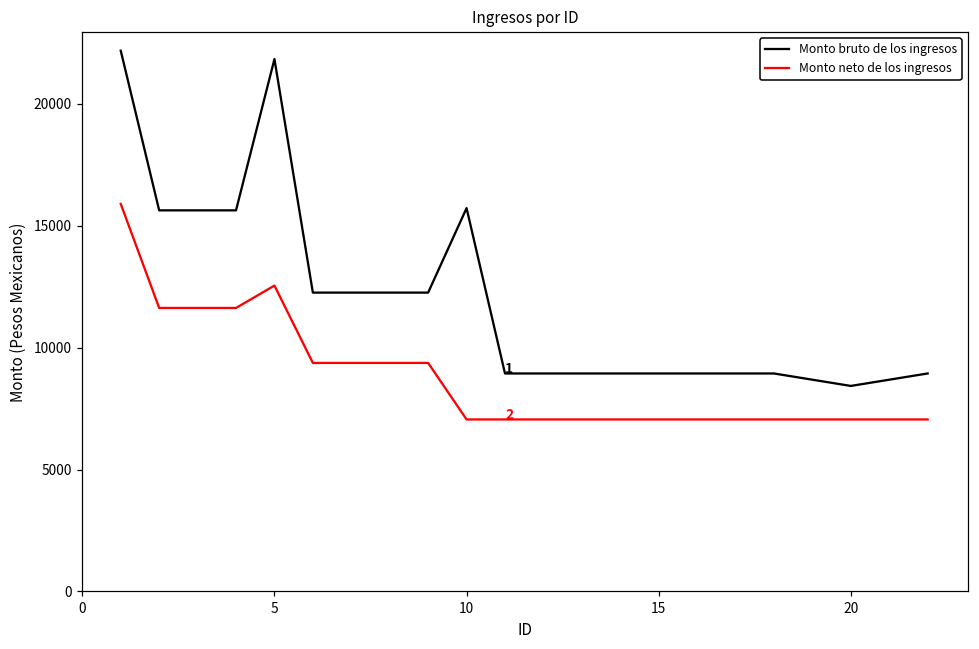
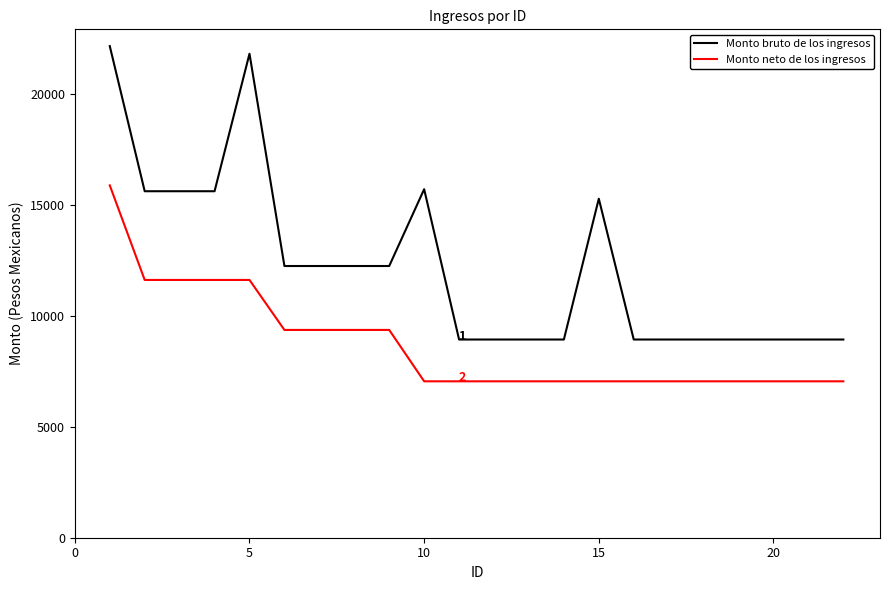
  {
    "Monto bruto de los ingresos": {
      "5": 21800,
      "10": 15700,
-     "15": 8900,
-     "20": 8400
+     "15": 15300,
+     "20": 8900
    },
    "Monto neto de los ingresos": {
-     "5": 12500,
+     "5": 11600,
      "10": 7100,
      "15": 7100,
      "20": 7100
    }
  }
